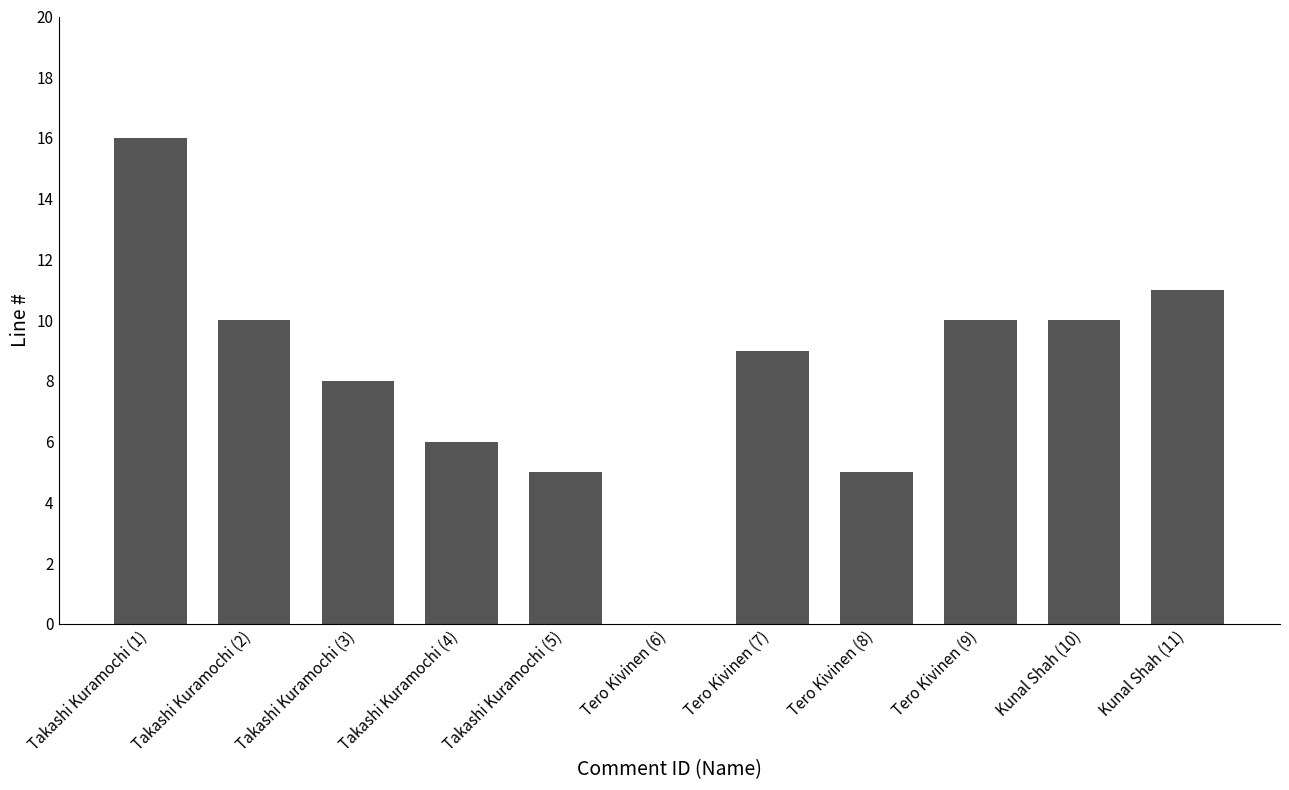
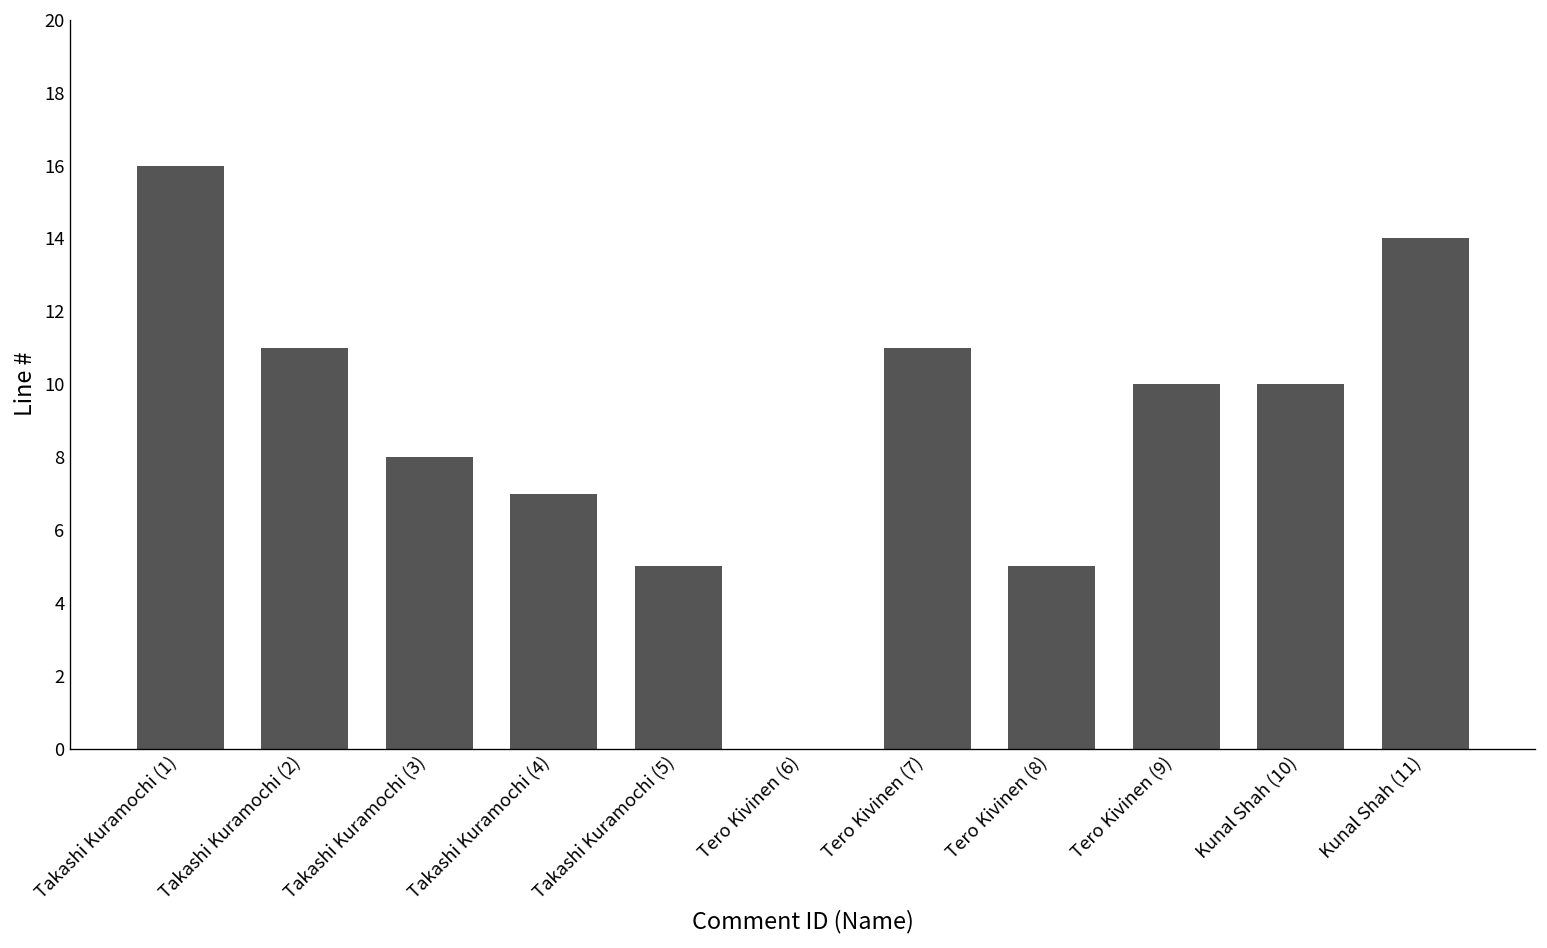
  {
    "Takashi Kuramochi (1)": 16,
-   "Takashi Kuramochi (2)": 10,
+   "Takashi Kuramochi (2)": 11,
    "Takashi Kuramochi (3)": 8,
-   "Takashi Kuramochi (4)": 6,
+   "Takashi Kuramochi (4)": 7,
    "Takashi Kuramochi (5)": 5,
    "Tero Kivinen (6)": 0,
-   "Tero Kivinen (7)": 9,
+   "Tero Kivinen (7)": 11,
    "Tero Kivinen (8)": 5,
    "Tero Kivinen (9)": 10,
    "Kunal Shah (10)": 10,
-   "Kunal Shah (11)": 11
+   "Kunal Shah (11)": 14
  }
